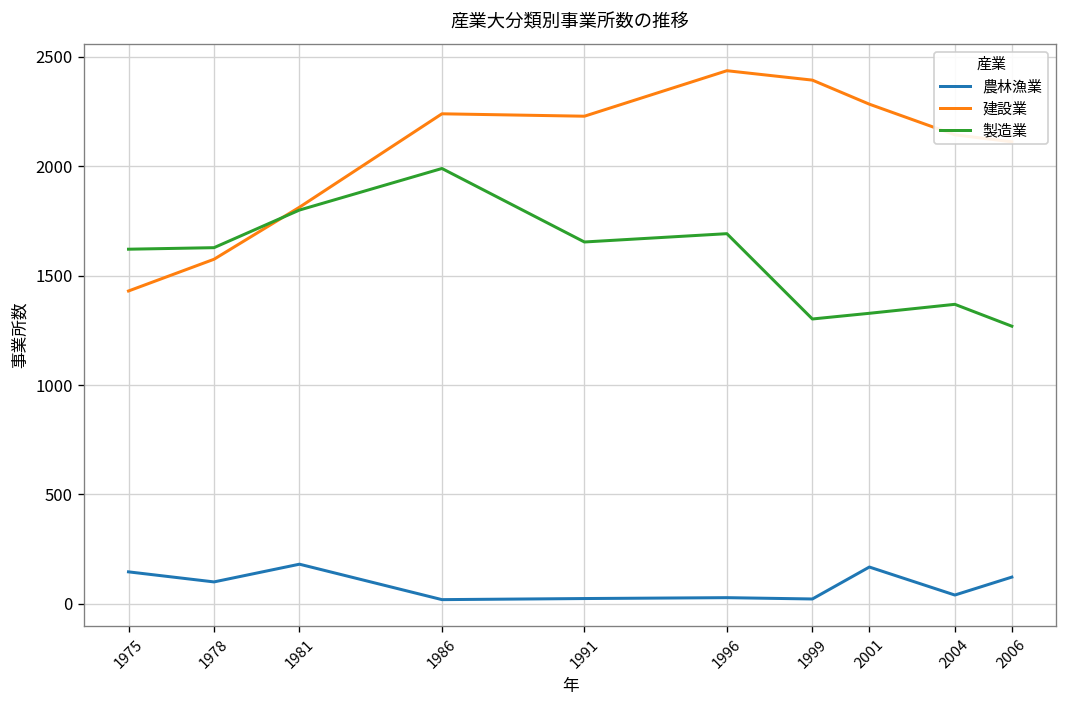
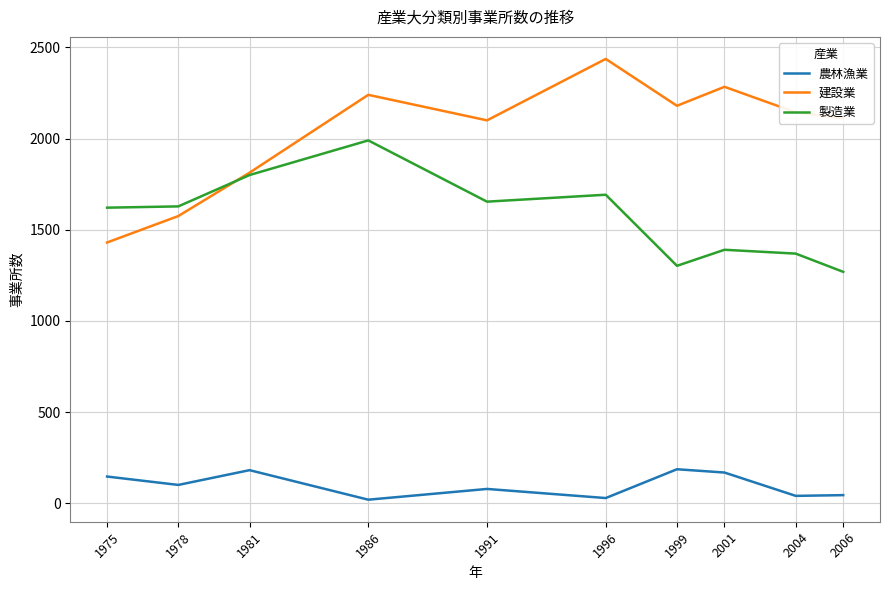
  {
    "農林漁業": {
      "1975": 150,
      "1978": 100,
      "1981": 180,
      "1986": 20,
-     "1991": 20,
+     "1991": 80,
      "1996": 30,
-     "1999": 20,
+     "1999": 190,
      "2001": 170,
      "2004": 40,
-     "2006": 120
+     "2006": 40
    },
    "建設業": {
      "1975": 1430,
      "1978": 1580,
      "1986": 2240,
-     "1991": 2230,
+     "1991": 2100,
      "1996": 2440,
-     "1999": 2390,
+     "1999": 2180,
      "2001": 2280
    },
    "製造業": {
      "1975": 1620,
      "1978": 1630,
      "1986": 1990,
      "1991": 1650,
      "1996": 1690,
      "1999": 1300,
-     "2001": 1330,
+     "2001": 1390,
      "2004": 1370,
      "2006": 1270
    }
  }
